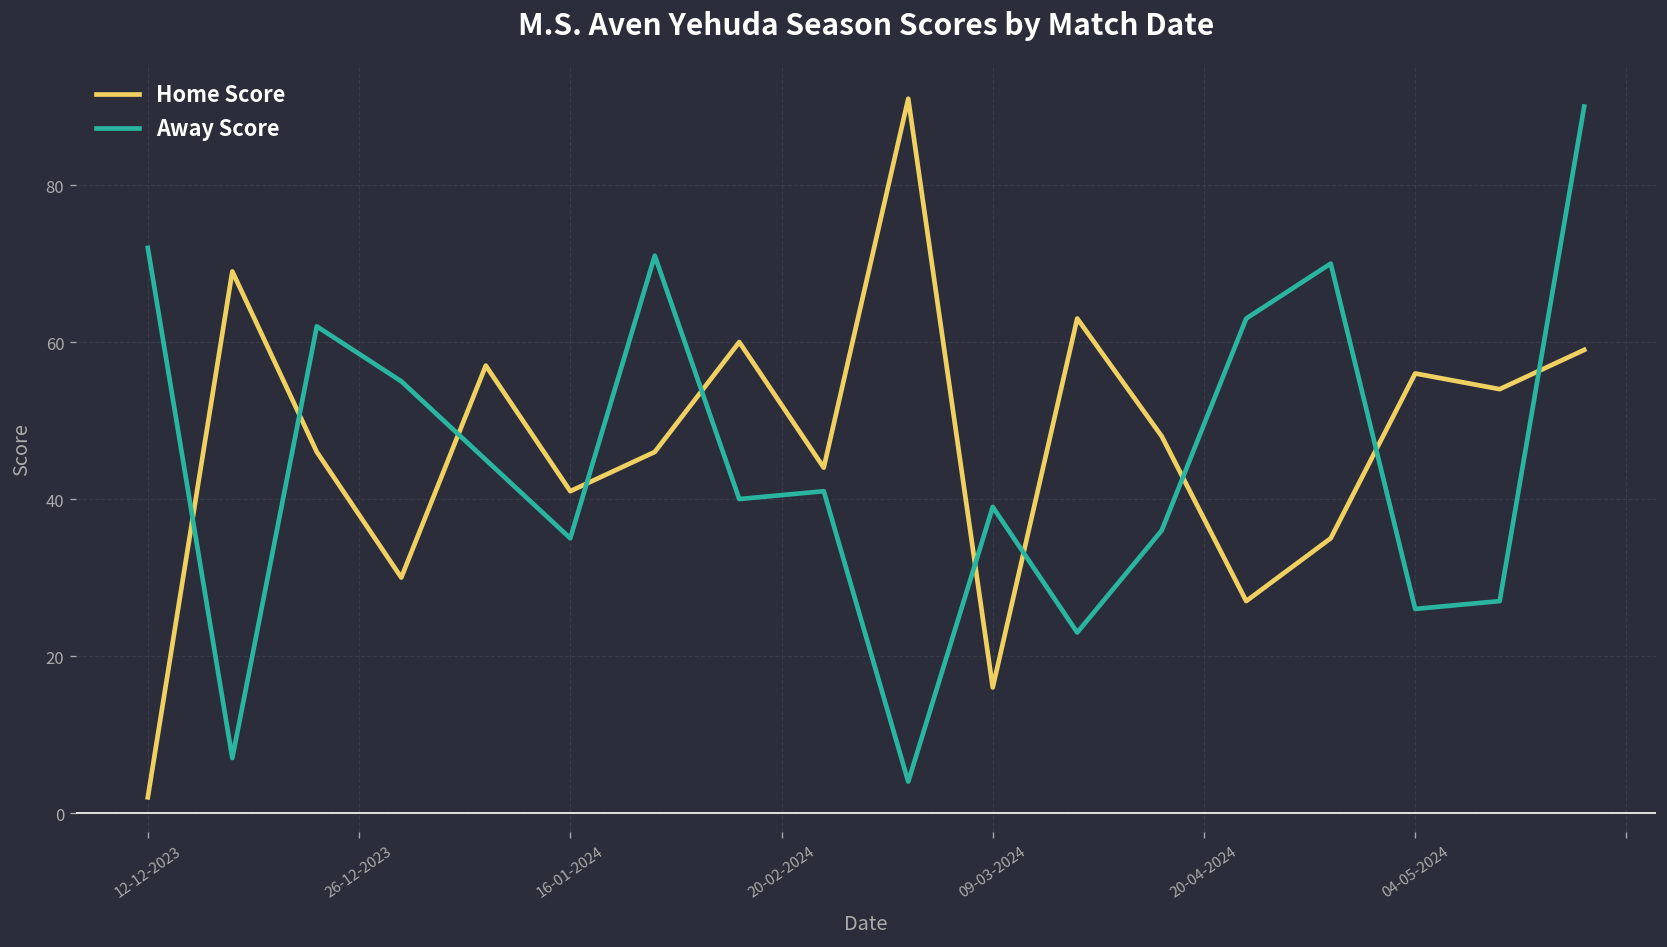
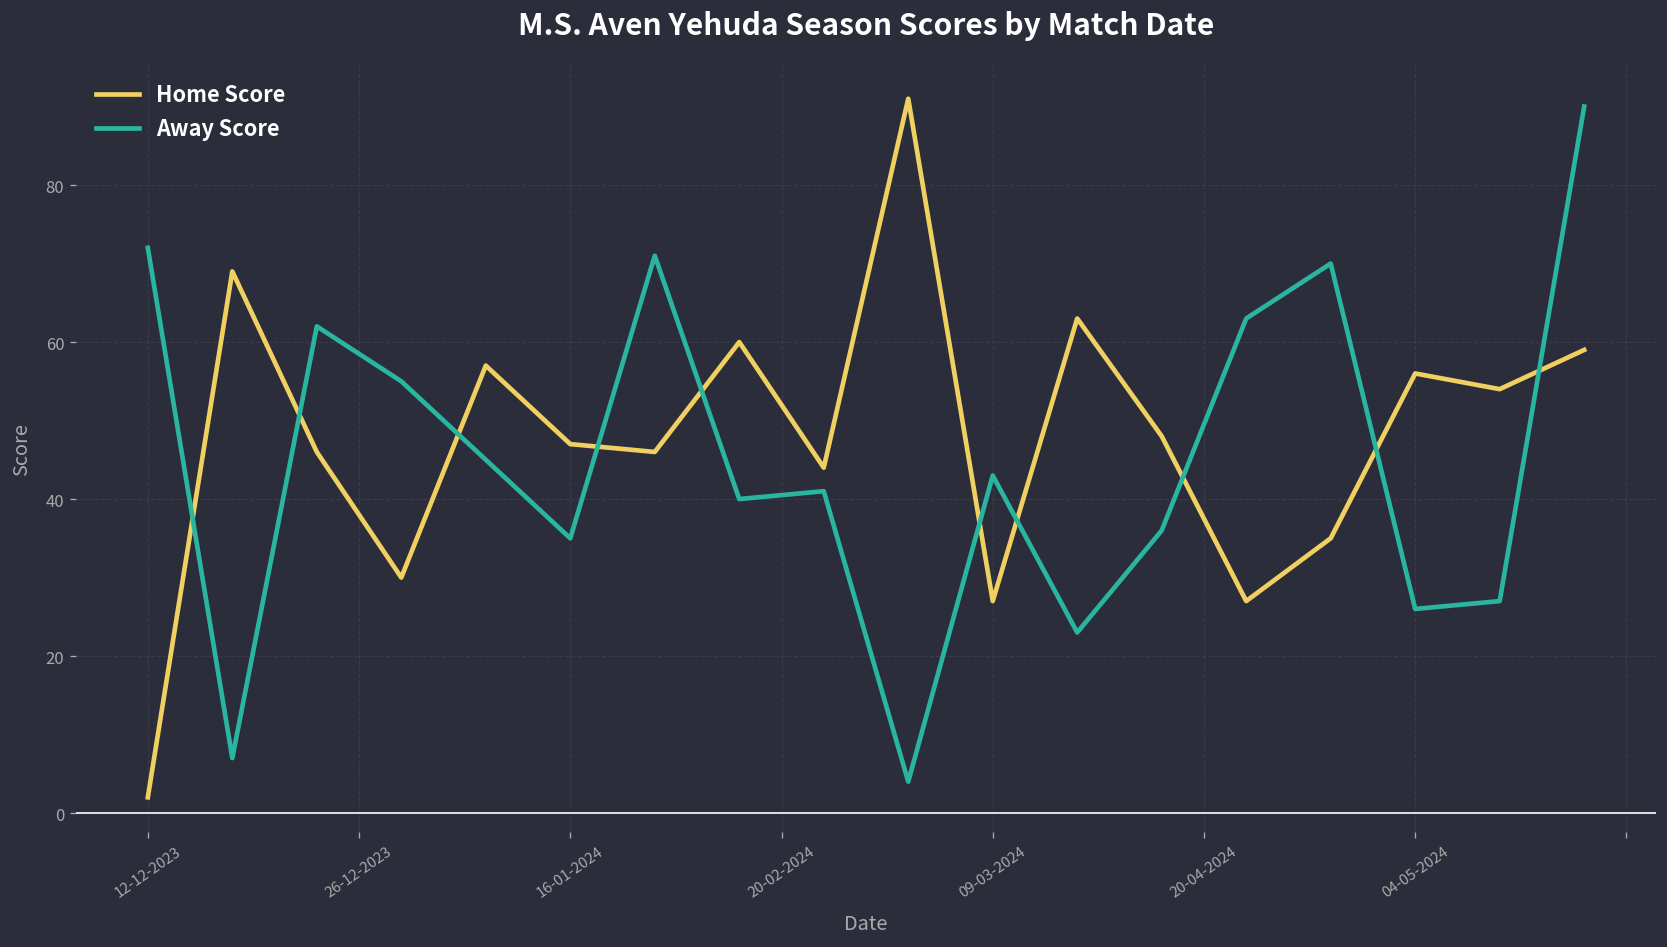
  {
    "Home Score": {
      "12-12-2023": 2,
-     "16-01-2024": 41,
-     "09-03-2024": 16,
+     "16-01-2024": 47,
+     "09-03-2024": 27,
      "04-05-2024": 56
    },
    "Away Score": {
      "12-12-2023": 72,
      "16-01-2024": 35,
-     "09-03-2024": 39,
+     "09-03-2024": 43,
      "04-05-2024": 26
    }
  }
